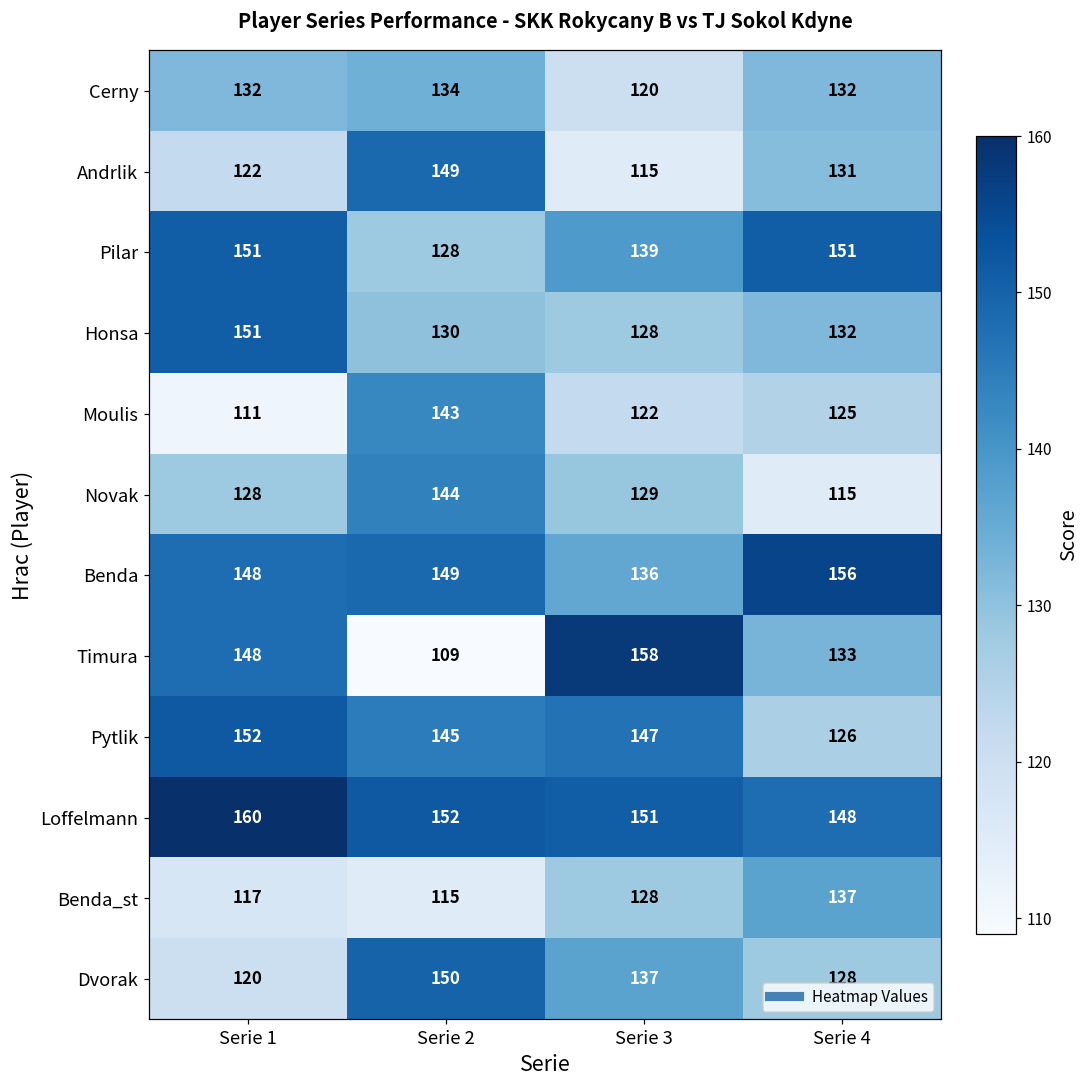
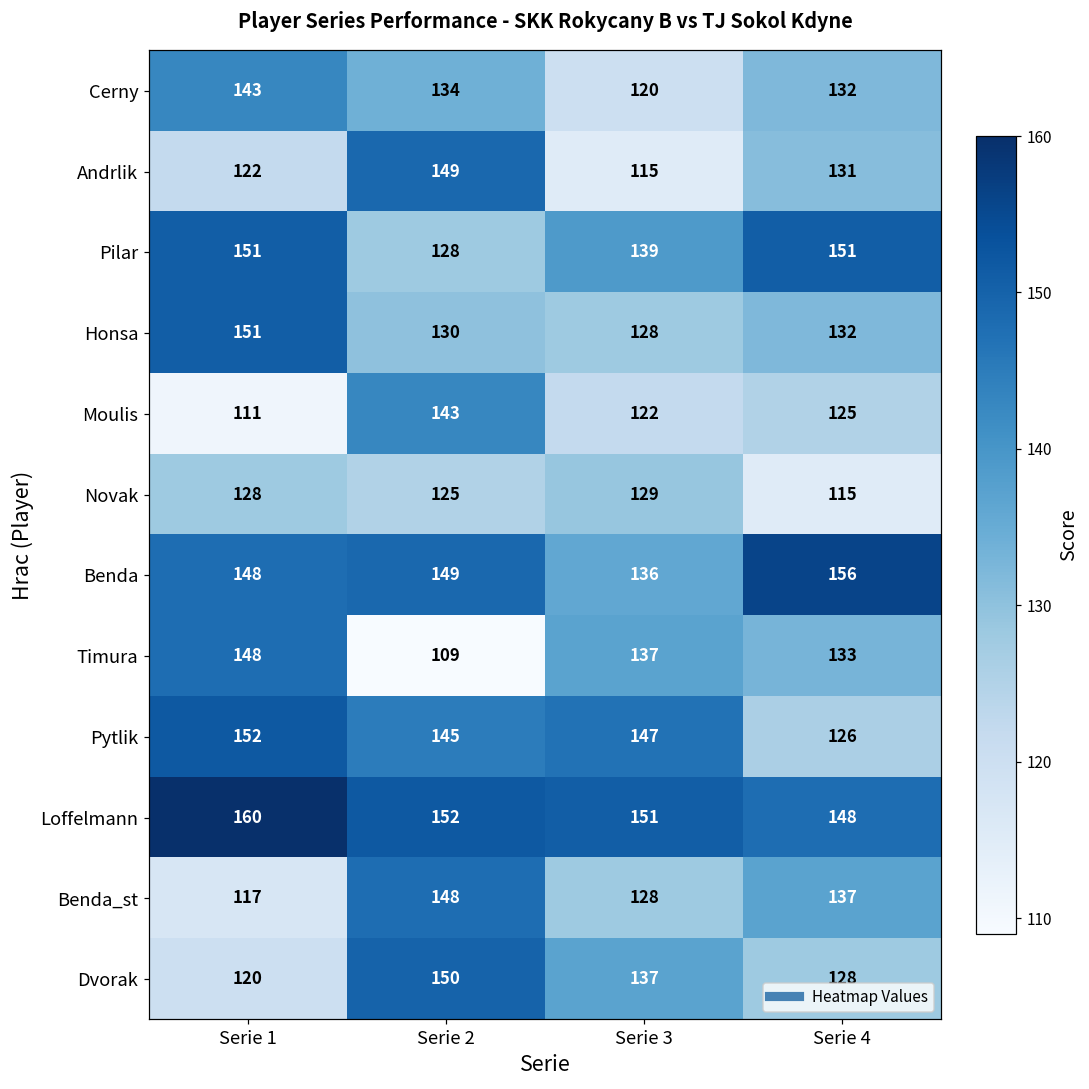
  {
    "Cerny": {
-     "Serie 1": 132,
+     "Serie 1": 143,
      "Serie 2": 134,
      "Serie 3": 120,
      "Serie 4": 132
    },
    "Andrlik": {
      "Serie 1": 122,
      "Serie 2": 149,
      "Serie 3": 115,
      "Serie 4": 131
    },
    "Pilar": {
      "Serie 1": 151,
      "Serie 2": 128,
      "Serie 3": 139,
      "Serie 4": 151
    },
    "Honsa": {
      "Serie 1": 151,
      "Serie 2": 130,
      "Serie 3": 128,
      "Serie 4": 132
    },
    "Moulis": {
      "Serie 1": 111,
      "Serie 2": 143,
      "Serie 3": 122,
      "Serie 4": 125
    },
    "Novak": {
      "Serie 1": 128,
-     "Serie 2": 144,
+     "Serie 2": 125,
      "Serie 3": 129,
      "Serie 4": 115
    },
    "Benda": {
      "Serie 1": 148,
      "Serie 2": 149,
      "Serie 3": 136,
      "Serie 4": 156
    },
    "Timura": {
      "Serie 1": 148,
      "Serie 2": 109,
-     "Serie 3": 158,
+     "Serie 3": 137,
      "Serie 4": 133
    },
    "Pytlik": {
      "Serie 1": 152,
      "Serie 2": 145,
      "Serie 3": 147,
      "Serie 4": 126
    },
    "Loffelmann": {
      "Serie 1": 160,
      "Serie 2": 152,
      "Serie 3": 151,
      "Serie 4": 148
    },
    "Benda_st": {
      "Serie 1": 117,
-     "Serie 2": 115,
+     "Serie 2": 148,
      "Serie 3": 128,
      "Serie 4": 137
    },
    "Dvorak": {
      "Serie 1": 120,
      "Serie 2": 150,
      "Serie 3": 137
    }
  }
